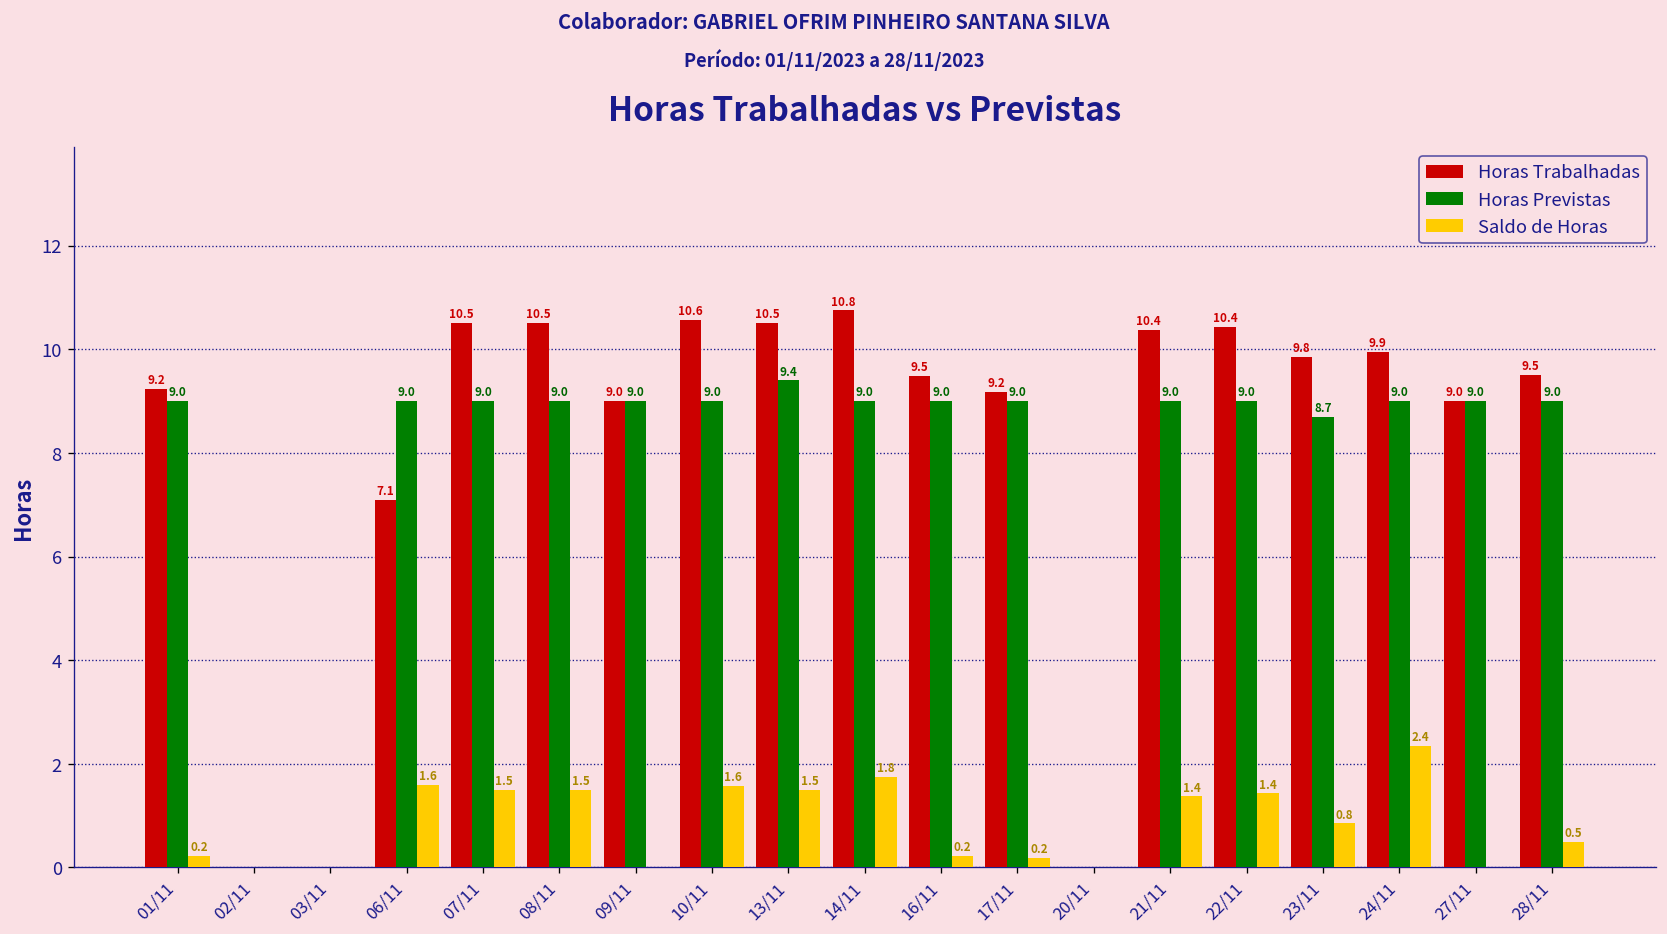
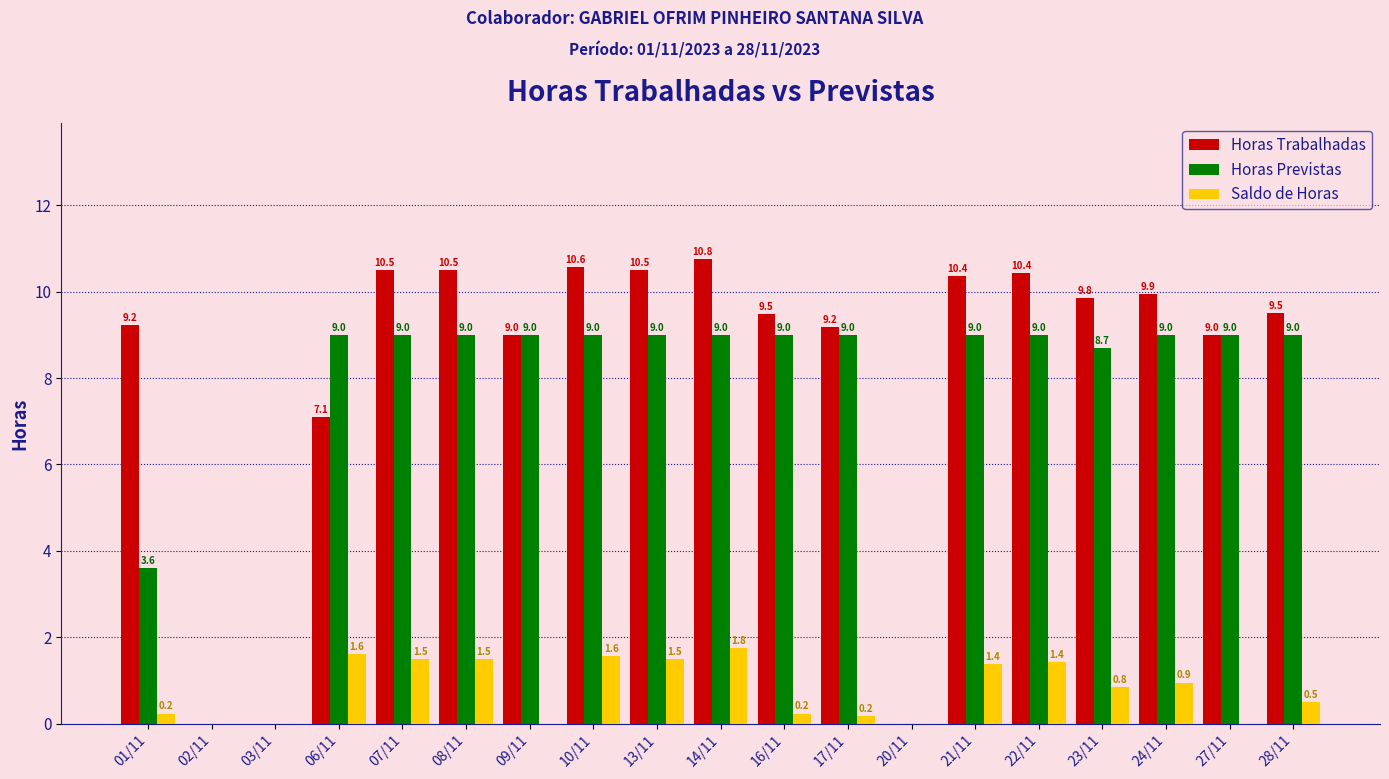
  {
    "Horas Trabalhadas": {
      "01/11": 9.2,
      "06/11": 7.1,
      "07/11": 10.5,
      "08/11": 10.5,
      "09/11": 9.0,
      "10/11": 10.6,
      "13/11": 10.5,
      "14/11": 10.8,
      "16/11": 9.5,
      "17/11": 9.2,
      "21/11": 10.4,
      "22/11": 10.4,
      "23/11": 9.8,
      "24/11": 9.9,
      "27/11": 9.0,
      "28/11": 9.5
    },
    "Horas Previstas": {
-     "01/11": 9.0,
+     "01/11": 3.6,
      "06/11": 9.0,
      "07/11": 9.0,
      "08/11": 9.0,
      "09/11": 9.0,
      "10/11": 9.0,
-     "13/11": 9.4,
+     "13/11": 9.0,
      "14/11": 9.0,
      "16/11": 9.0,
      "17/11": 9.0,
      "21/11": 9.0,
      "22/11": 9.0,
      "23/11": 8.7,
      "24/11": 9.0,
      "27/11": 9.0,
      "28/11": 9.0
    },
    "Saldo de Horas": {
      "01/11": 0.2,
      "06/11": 1.6,
      "07/11": 1.5,
      "08/11": 1.5,
      "10/11": 1.6,
      "13/11": 1.5,
      "14/11": 1.8,
      "16/11": 0.2,
      "17/11": 0.2,
      "21/11": 1.4,
      "22/11": 1.4,
      "23/11": 0.8,
-     "24/11": 2.4,
+     "24/11": 0.9,
      "28/11": 0.5
    }
  }
